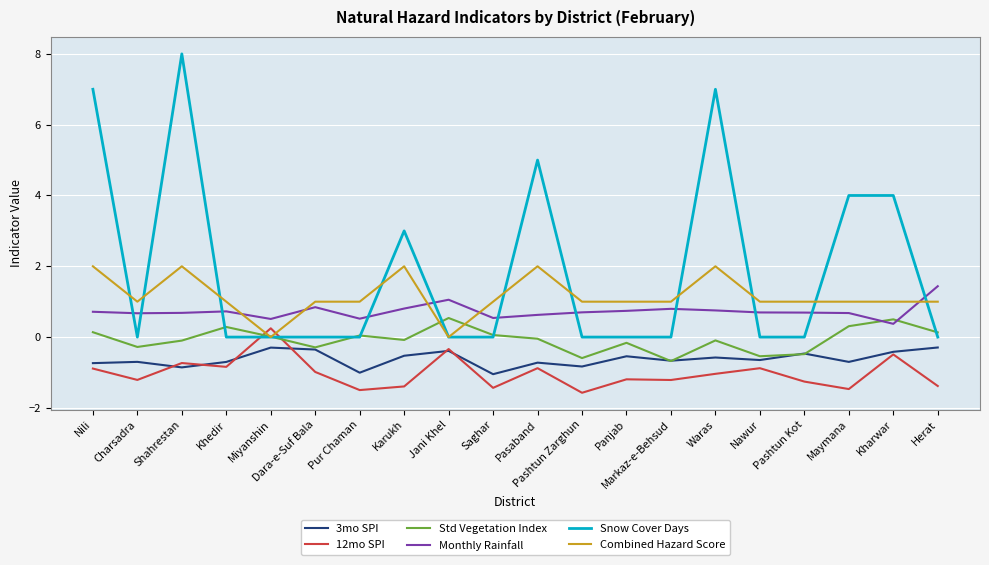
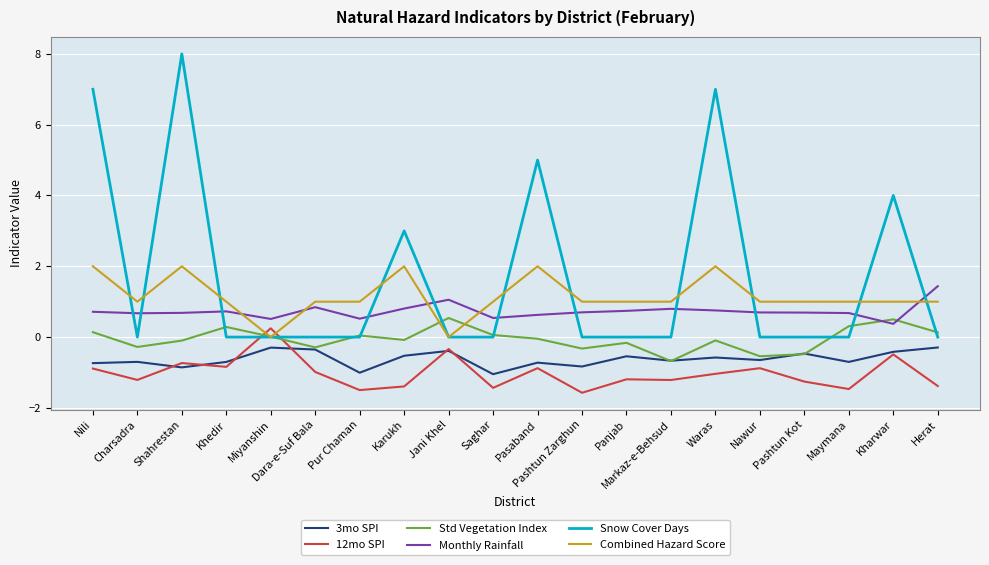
  {
    "3mo SPI": {
      "Nili": -0.7,
      "Charsadra": -0.7,
      "Shahrestan": -0.9,
      "Khedir": -0.7,
      "Miyanshin": -0.3,
      "Pur Chaman": -1.0,
      "Karukh": -0.5,
      "Saghar": -1.0,
      "Pasaband": -0.7,
      "Pashtun Zarghun": -0.8,
      "Panjab": -0.5,
      "Waras": -0.6,
      "Nawur": -0.6,
      "Maymana": -0.7,
      "Kharwar": -0.4,
      "Herat": -0.3
    },
    "12mo SPI": {
      "Nili": -0.9,
      "Charsadra": -1.2,
      "Shahrestan": -0.7,
      "Khedir": -0.8,
      "Miyanshin": 0.2,
      "Dara-e-Suf Bala": -1.0,
      "Pur Chaman": -1.5,
      "Karukh": -1.4,
      "Saghar": -1.4,
      "Pasaband": -0.9,
      "Pashtun Zarghun": -1.6,
      "Panjab": -1.2,
      "Markaz-e-Behsud": -1.2,
      "Waras": -1.0,
      "Nawur": -0.9,
      "Pashtun Kot": -1.3,
      "Maymana": -1.5,
      "Kharwar": -0.5,
      "Herat": -1.4
    },
    "Std Vegetation Index": {
      "Nili": 0.1,
      "Charsadra": -0.3,
      "Shahrestan": -0.1,
      "Khedir": 0.3,
      "Karukh": -0.1,
      "Jani Khel": 0.5,
      "Pasaband": 0.0,
-     "Pashtun Zarghun": -0.6,
+     "Pashtun Zarghun": -0.3,
      "Panjab": -0.2,
      "Waras": -0.1,
      "Nawur": -0.5,
      "Maymana": 0.3,
      "Kharwar": 0.5,
      "Herat": 0.1
    },
    "Monthly Rainfall": {
      "Nili": 0.7,
      "Charsadra": 0.7,
      "Shahrestan": 0.7,
      "Khedir": 0.7,
      "Miyanshin": 0.5,
      "Dara-e-Suf Bala": 0.8,
      "Pur Chaman": 0.5,
      "Karukh": 0.8,
      "Jani Khel": 1.1,
      "Saghar": 0.5,
      "Pasaband": 0.6,
      "Pashtun Zarghun": 0.7,
      "Panjab": 0.7,
      "Markaz-e-Behsud": 0.8,
      "Waras": 0.8,
      "Nawur": 0.7,
      "Pashtun Kot": 0.7,
      "Maymana": 0.7,
      "Kharwar": 0.4,
      "Herat": 1.4
    },
    "Snow Cover Days": {
      "Nili": 7,
      "Charsadra": 0,
      "Shahrestan": 8,
      "Khedir": 0,
      "Dara-e-Suf Bala": 0,
      "Karukh": 3,
      "Pasaband": 5,
      "Pashtun Zarghun": 0,
      "Panjab": 0,
      "Markaz-e-Behsud": 0,
      "Waras": 7,
      "Nawur": 0,
      "Pashtun Kot": 0,
-     "Maymana": 4,
+     "Maymana": 0,
      "Kharwar": 4,
      "Herat": 0
    },
    "Combined Hazard Score": {
      "Nili": 2.0,
      "Charsadra": 1.0,
      "Shahrestan": 2.0,
      "Khedir": 1.0,
      "Dara-e-Suf Bala": 1.0,
      "Pur Chaman": 1.0,
      "Karukh": 2.0,
      "Saghar": 1.0,
      "Pasaband": 2.0,
      "Pashtun Zarghun": 1.0,
      "Panjab": 1.0,
      "Markaz-e-Behsud": 1.0,
      "Waras": 2.0,
      "Nawur": 1.0,
      "Pashtun Kot": 1.0,
      "Maymana": 1.0,
      "Kharwar": 1.0,
      "Herat": 1.0
    }
  }
